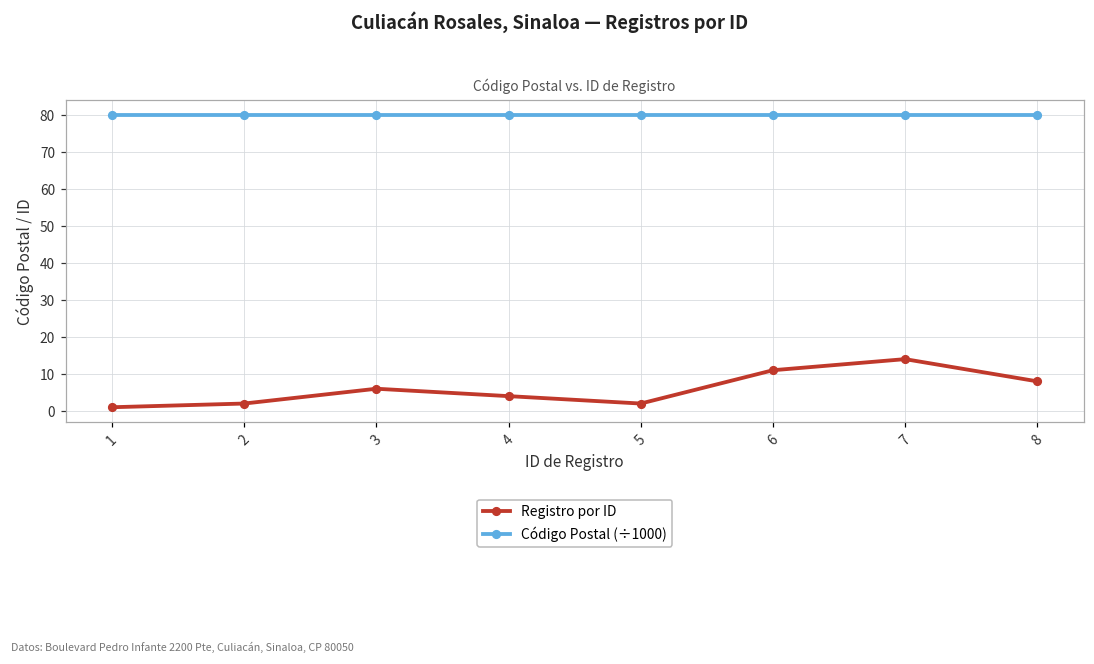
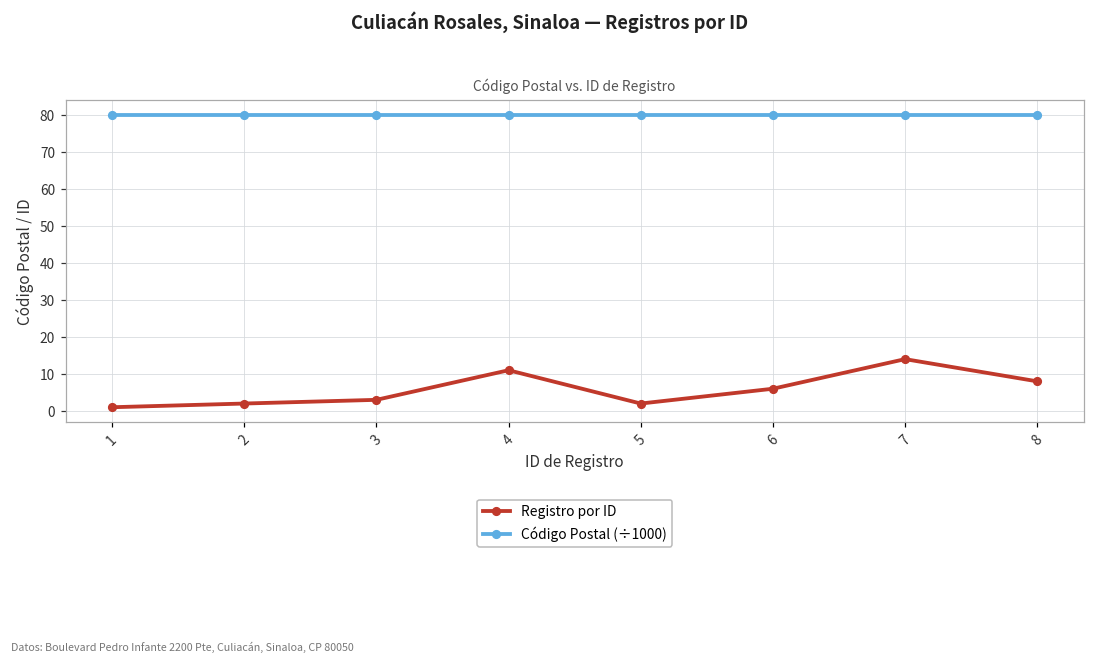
  {
    "Registro por ID": {
      "1": 1,
      "2": 2,
-     "3": 6,
-     "4": 4,
+     "3": 3,
+     "4": 11,
      "5": 2,
-     "6": 11,
+     "6": 6,
      "7": 14,
      "8": 8
    },
    "Código Postal (÷1000)": {
      "1": 80,
      "2": 80,
      "3": 80,
      "4": 80,
      "5": 80,
      "6": 80,
      "7": 80,
      "8": 80
    }
  }
